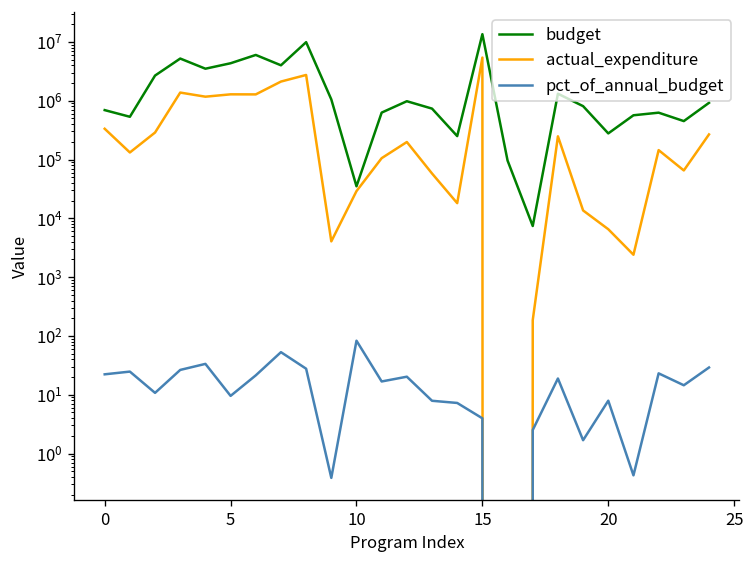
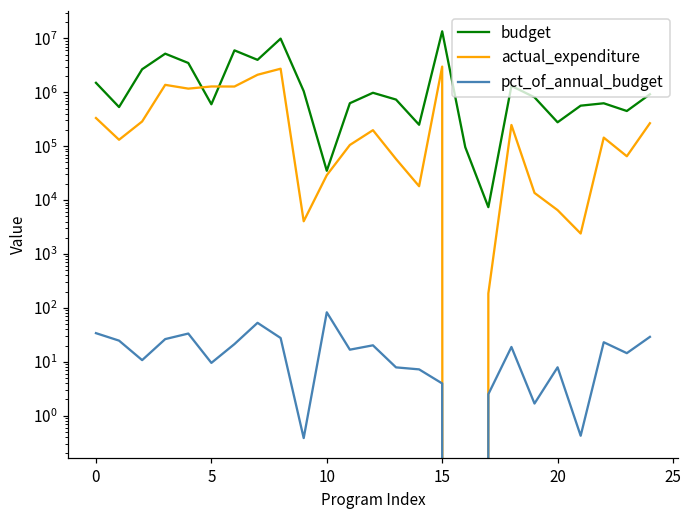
  {
    "budget": {
-     "0": 700000,
-     "5": 4000000,
+     "0": 1500000,
+     "5": 600000,
      "10": 40000,
      "15": 14000000,
      "20": 300000
    },
    "actual_expenditure": {
      "0": 300000,
      "5": 1300000,
      "10": 30000,
-     "15": 5000000,
+     "15": 3000000,
      "20": 7000
    },
    "pct_of_annual_budget": {
-     "0": 20,
+     "0": 30,
      "5": 10,
      "10": 80,
      "15": 4,
      "20": 8
    }
  }
